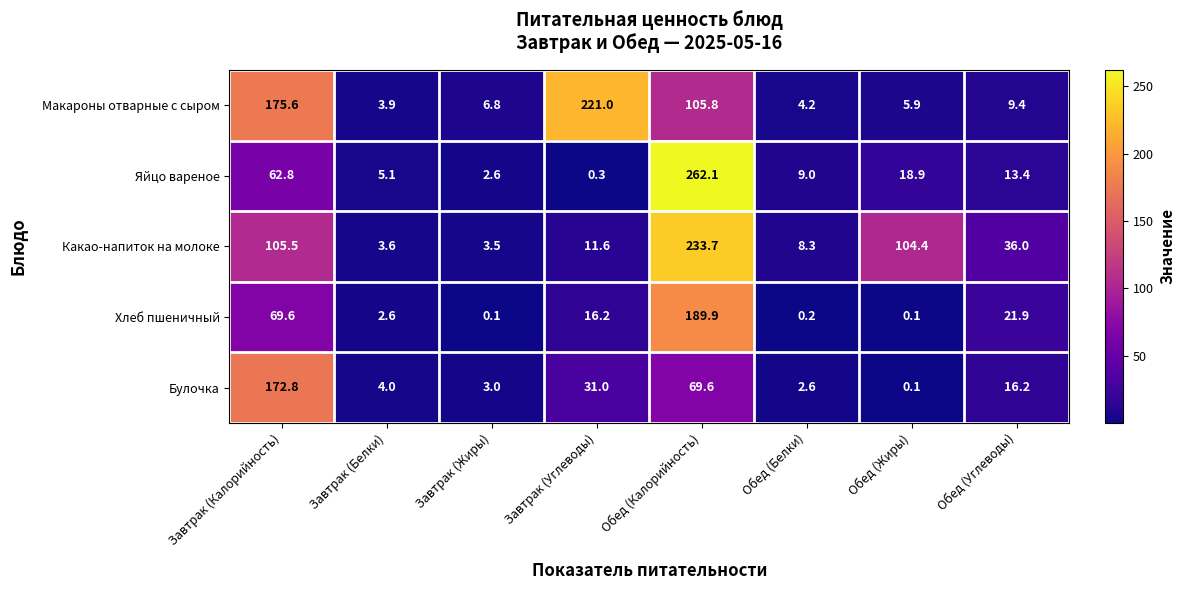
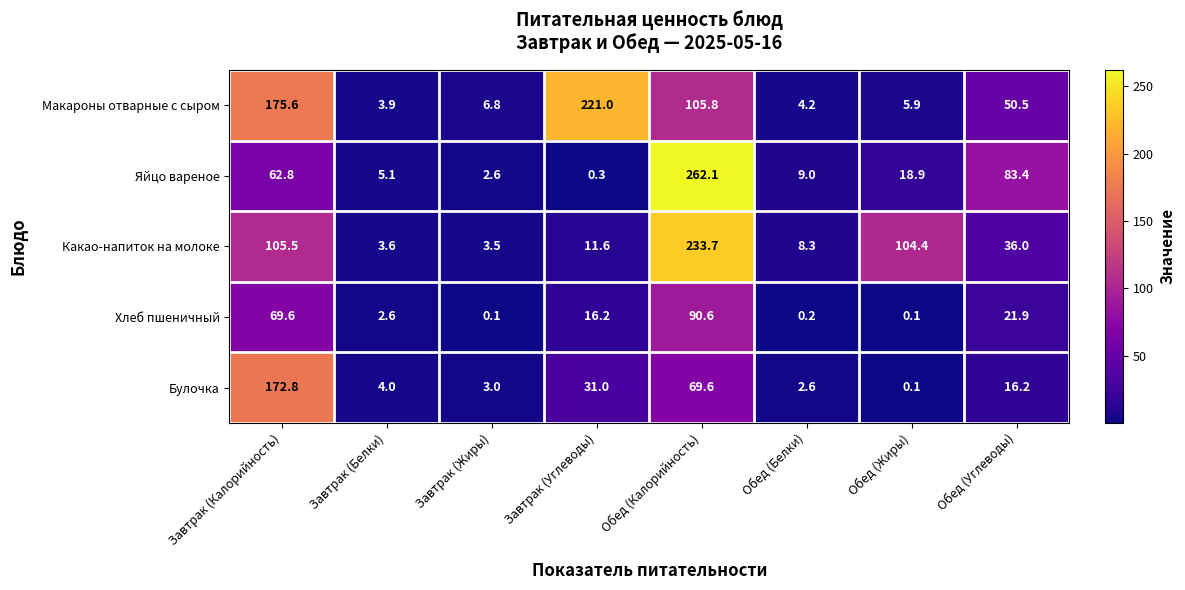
  {
    "Макароны отварные с сыром": {
      "Завтрак (Калорийность)": 175.6,
      "Завтрак (Белки)": 3.9,
      "Завтрак (Жиры)": 6.8,
      "Завтрак (Углеводы)": 221.0,
      "Обед (Калорийность)": 105.8,
      "Обед (Белки)": 4.2,
      "Обед (Жиры)": 5.9,
-     "Обед (Углеводы)": 9.4
+     "Обед (Углеводы)": 50.5
    },
    "Яйцо вареное": {
      "Завтрак (Калорийность)": 62.8,
      "Завтрак (Белки)": 5.1,
      "Завтрак (Жиры)": 2.6,
      "Завтрак (Углеводы)": 0.3,
      "Обед (Калорийность)": 262.1,
      "Обед (Белки)": 9.0,
      "Обед (Жиры)": 18.9,
-     "Обед (Углеводы)": 13.4
+     "Обед (Углеводы)": 83.4
    },
    "Какао-напиток на молоке": {
      "Завтрак (Калорийность)": 105.5,
      "Завтрак (Белки)": 3.6,
      "Завтрак (Жиры)": 3.5,
      "Завтрак (Углеводы)": 11.6,
      "Обед (Калорийность)": 233.7,
      "Обед (Белки)": 8.3,
      "Обед (Жиры)": 104.4,
      "Обед (Углеводы)": 36.0
    },
    "Хлеб пшеничный": {
      "Завтрак (Калорийность)": 69.6,
      "Завтрак (Белки)": 2.6,
      "Завтрак (Жиры)": 0.1,
      "Завтрак (Углеводы)": 16.2,
-     "Обед (Калорийность)": 189.9,
+     "Обед (Калорийность)": 90.6,
      "Обед (Белки)": 0.2,
      "Обед (Жиры)": 0.1,
      "Обед (Углеводы)": 21.9
    },
    "Булочка": {
      "Завтрак (Калорийность)": 172.8,
      "Завтрак (Белки)": 4.0,
      "Завтрак (Жиры)": 3.0,
      "Завтрак (Углеводы)": 31.0,
      "Обед (Калорийность)": 69.6,
      "Обед (Белки)": 2.6,
      "Обед (Жиры)": 0.1,
      "Обед (Углеводы)": 16.2
    }
  }
